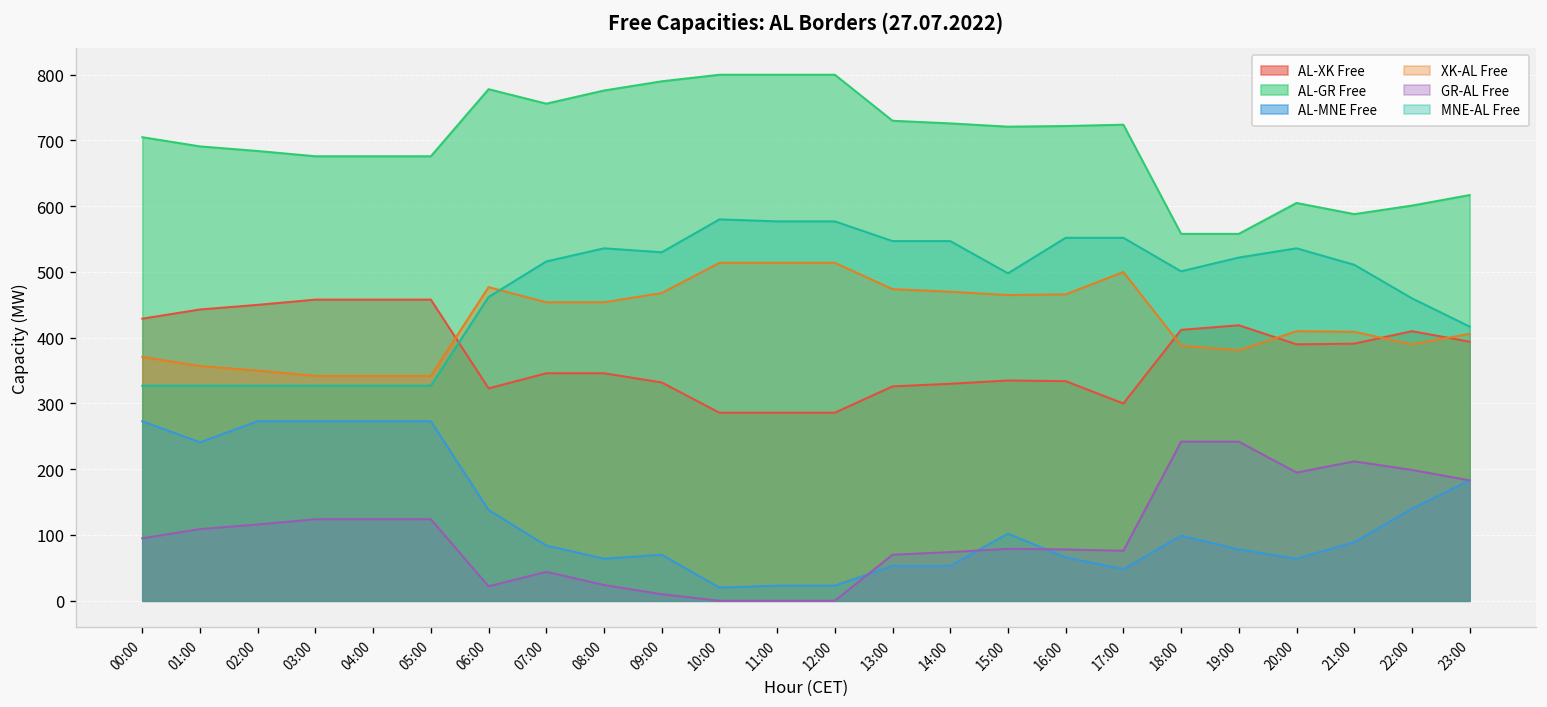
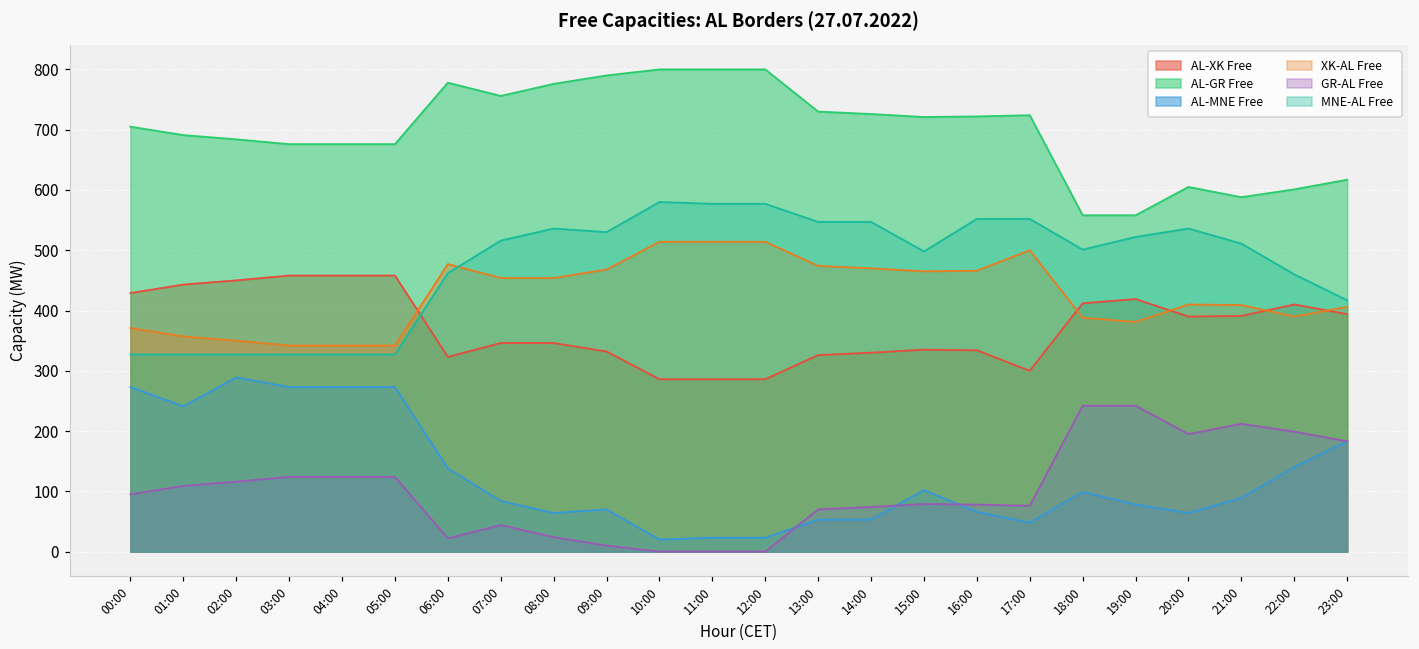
  {
    "AL-MNE Free": {
      "00:00": 270,
      "01:00": 240,
-     "02:00": 270,
+     "02:00": 290,
      "03:00": 270,
      "04:00": 270,
      "05:00": 270,
      "06:00": 140,
      "07:00": 80,
      "08:00": 60,
      "09:00": 70,
      "10:00": 20,
      "11:00": 20,
      "12:00": 20,
      "13:00": 50,
      "14:00": 50,
      "15:00": 100,
      "16:00": 70,
      "17:00": 50,
      "18:00": 100,
      "19:00": 80,
      "20:00": 60,
      "21:00": 90,
      "22:00": 140
    },
    "GR-AL Free": {
      "00:00": 100,
      "01:00": 110,
      "02:00": 120,
      "03:00": 120,
      "04:00": 120,
      "05:00": 120,
      "06:00": 20,
      "07:00": 40,
      "08:00": 20,
      "09:00": 10,
      "10:00": 0,
      "11:00": 0,
      "12:00": 0,
      "13:00": 70,
      "14:00": 70,
      "15:00": 80,
      "16:00": 80,
      "17:00": 80,
      "18:00": 240,
      "19:00": 240,
      "20:00": 200,
      "21:00": 210,
      "22:00": 200
    }
  }
